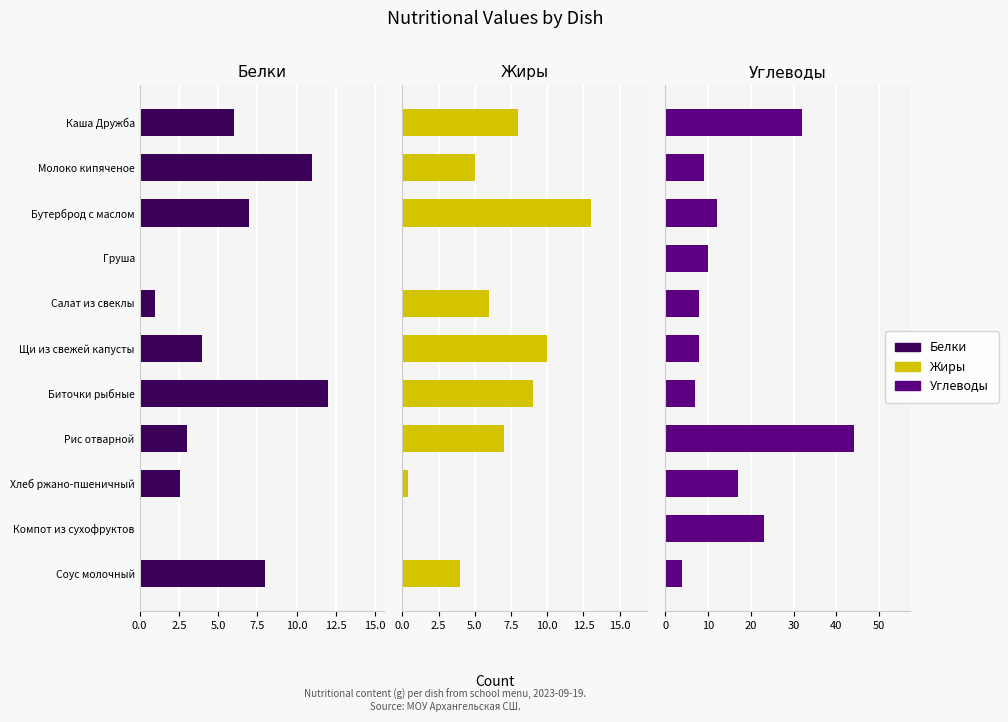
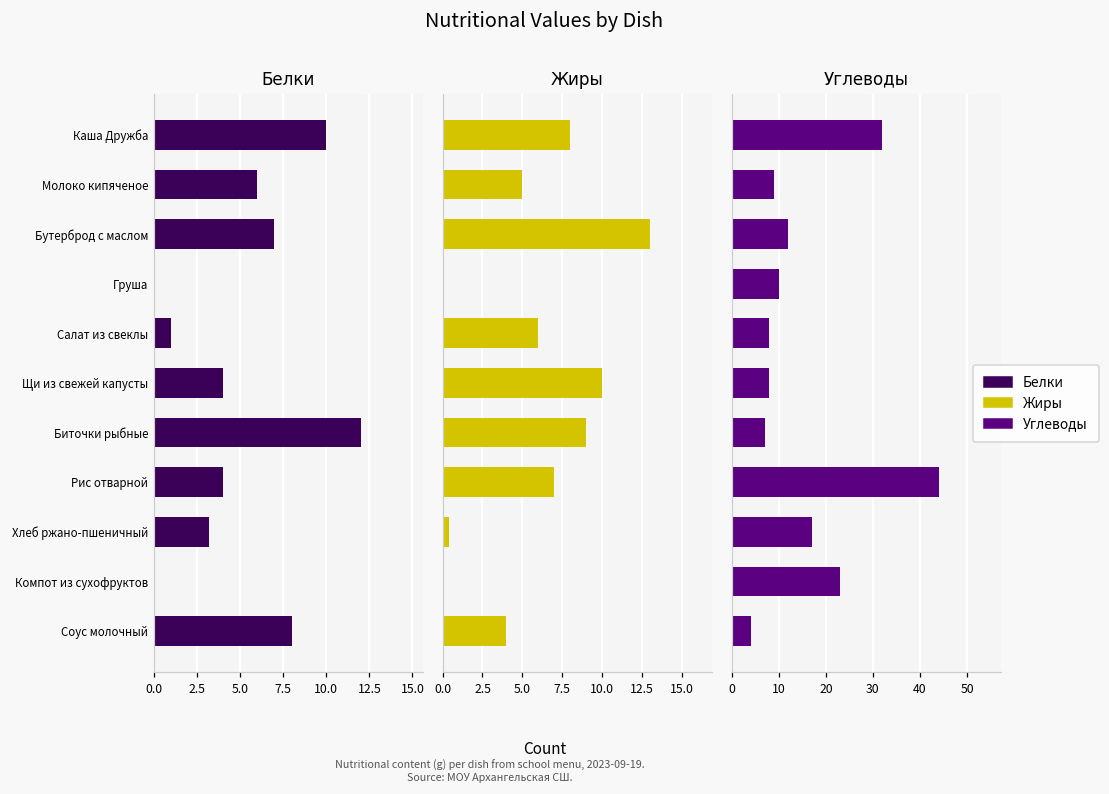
  {
    "Белки": {
-     "Каша Дружба": 6,
-     "Молоко кипяченое": 11,
+     "Каша Дружба": 10,
+     "Молоко кипяченое": 6,
      "Бутерброд с маслом": 7.0,
      "Груша": 0.0,
      "Салат из свеклы": 1.0,
      "Щи из свежей капусты": 4.0,
      "Биточки рыбные": 12.0,
-     "Рис отварной": 3,
-     "Хлеб ржано-пшеничный": 2.6,
+     "Рис отварной": 4,
+     "Хлеб ржано-пшеничный": 3.2,
      "Компот из сухофруктов": 0.0,
      "Соус молочный": 8.0
    }
  }
